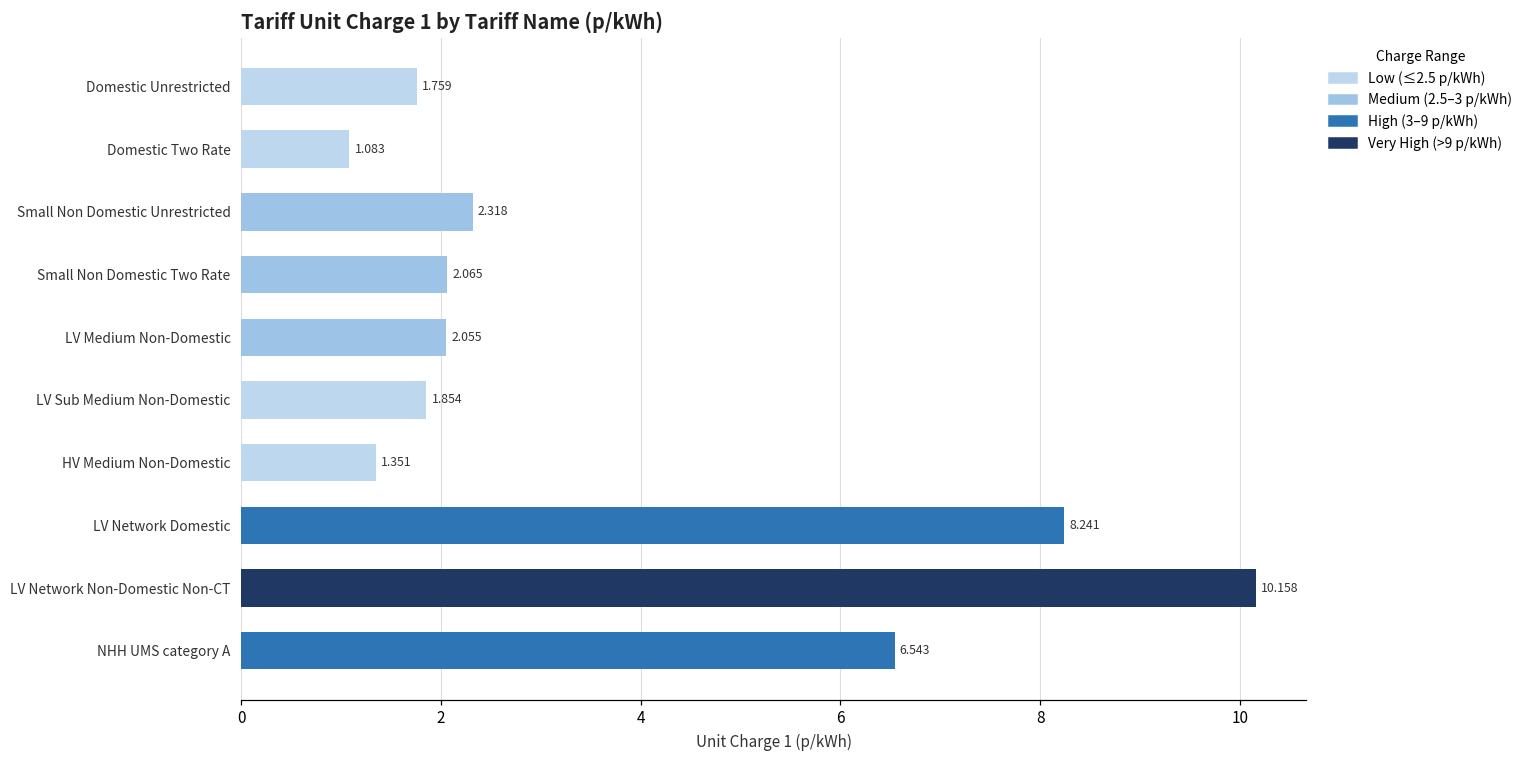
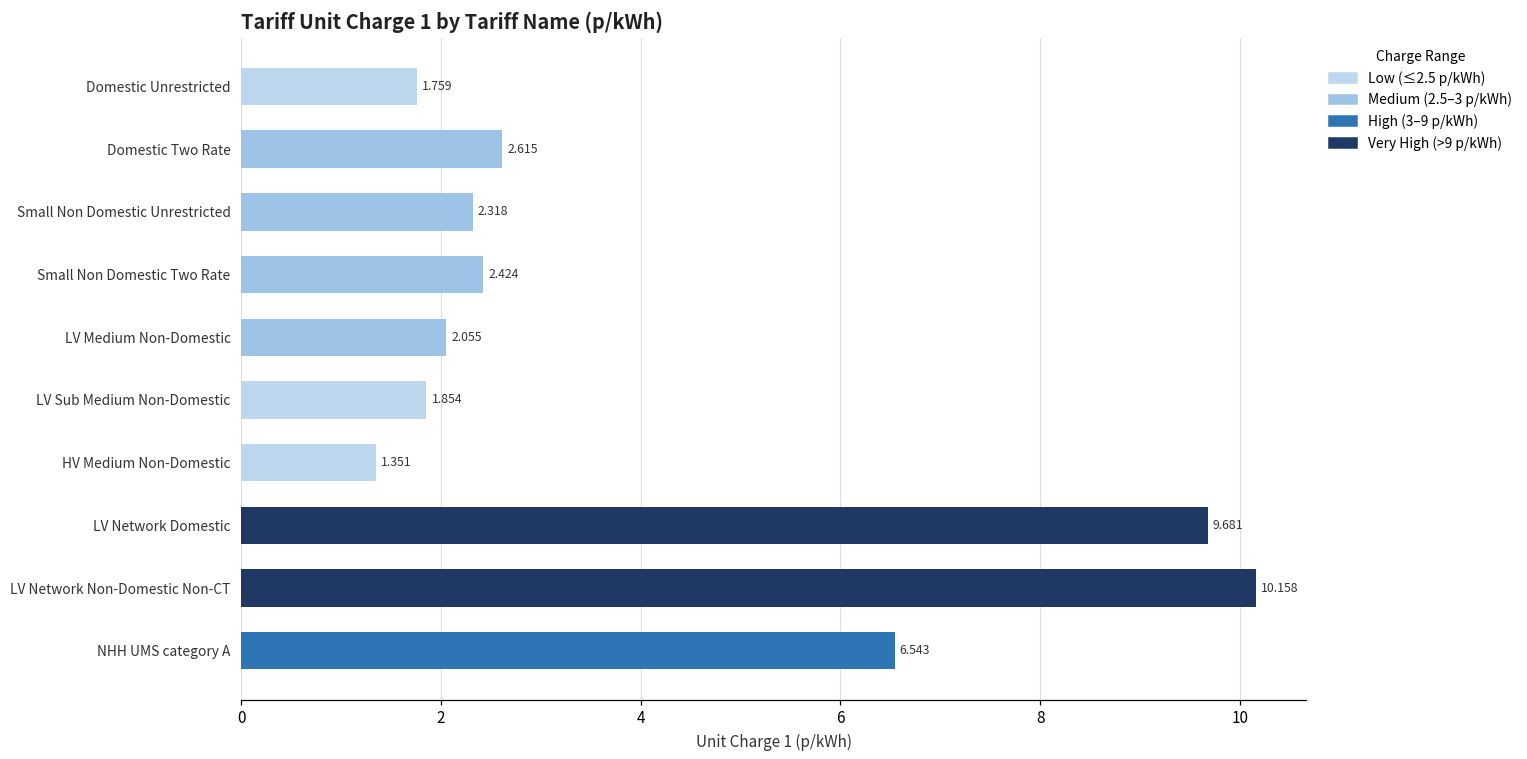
  {
    "Domestic Unrestricted": 1.759,
-   "Domestic Two Rate": 1.083,
+   "Domestic Two Rate": 2.615,
    "Small Non Domestic Unrestricted": 2.318,
-   "Small Non Domestic Two Rate": 2.065,
+   "Small Non Domestic Two Rate": 2.424,
    "LV Medium Non-Domestic": 2.055,
    "LV Sub Medium Non-Domestic": 1.854,
    "HV Medium Non-Domestic": 1.351,
-   "LV Network Domestic": 8.241,
+   "LV Network Domestic": 9.681,
    "LV Network Non-Domestic Non-CT": 10.158,
    "NHH UMS category A": 6.543
  }
